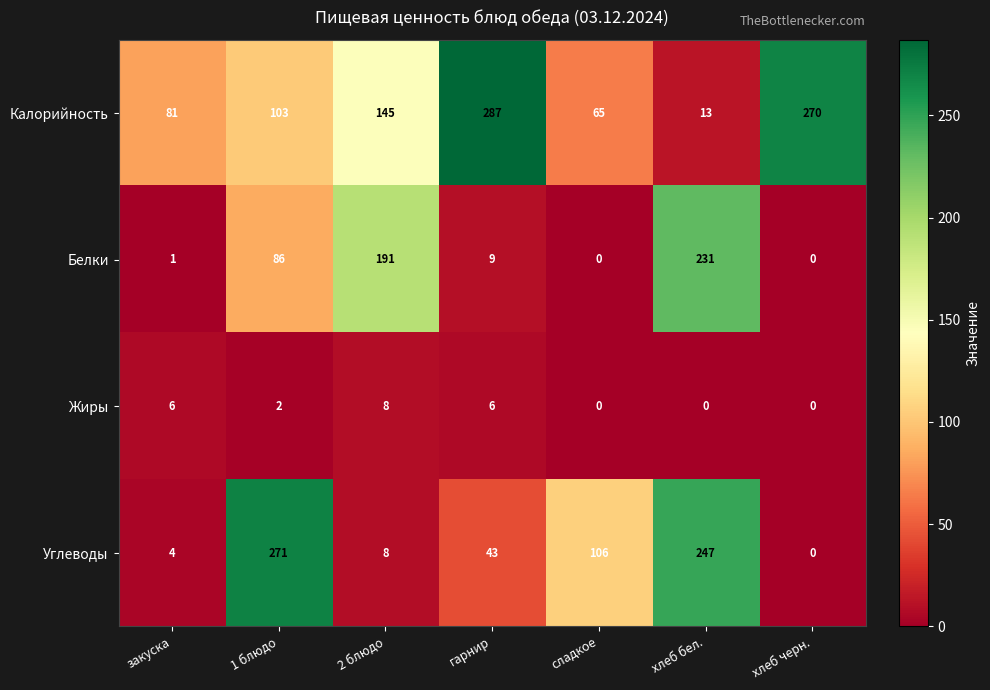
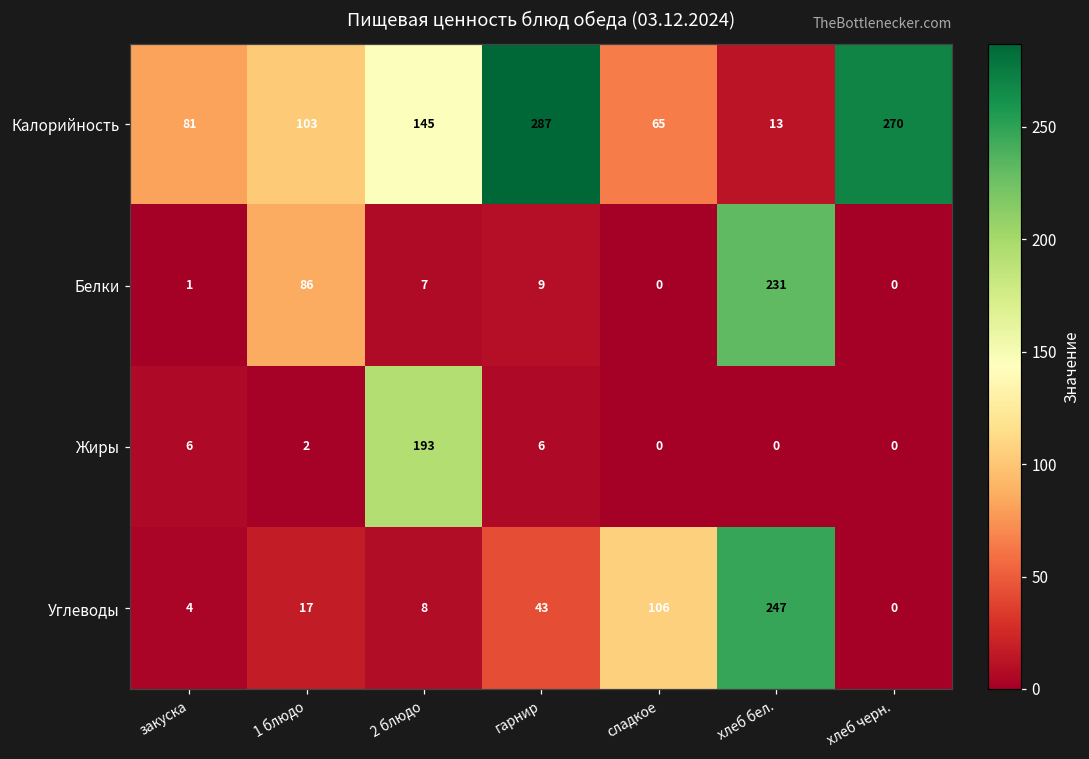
  {
    "Калорийность": {
      "закуска": 81,
      "1 блюдо": 103,
      "2 блюдо": 145,
      "гарнир": 287,
      "сладкое": 65,
      "хлеб бел.": 13,
      "хлеб черн.": 270
    },
    "Белки": {
      "закуска": 1,
      "1 блюдо": 86,
-     "2 блюдо": 191,
+     "2 блюдо": 7,
      "гарнир": 9,
      "сладкое": 0,
      "хлеб бел.": 231,
      "хлеб черн.": 0
    },
    "Жиры": {
      "закуска": 6,
      "1 блюдо": 2,
-     "2 блюдо": 8,
+     "2 блюдо": 193,
      "гарнир": 6,
      "сладкое": 0,
      "хлеб бел.": 0,
      "хлеб черн.": 0
    },
    "Углеводы": {
      "закуска": 4,
-     "1 блюдо": 271,
+     "1 блюдо": 17,
      "2 блюдо": 8,
      "гарнир": 43,
      "сладкое": 106,
      "хлеб бел.": 247,
      "хлеб черн.": 0
    }
  }
